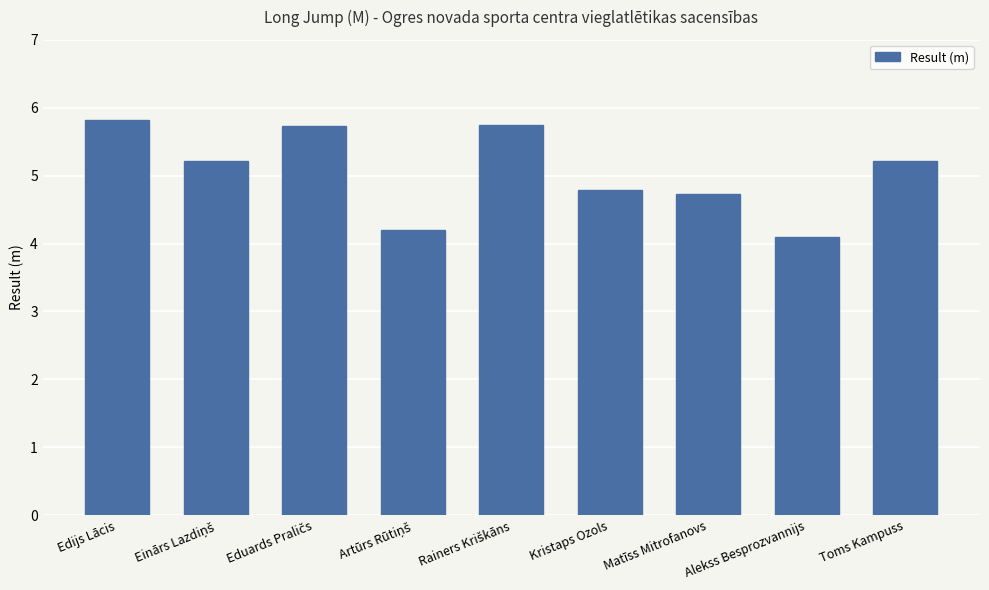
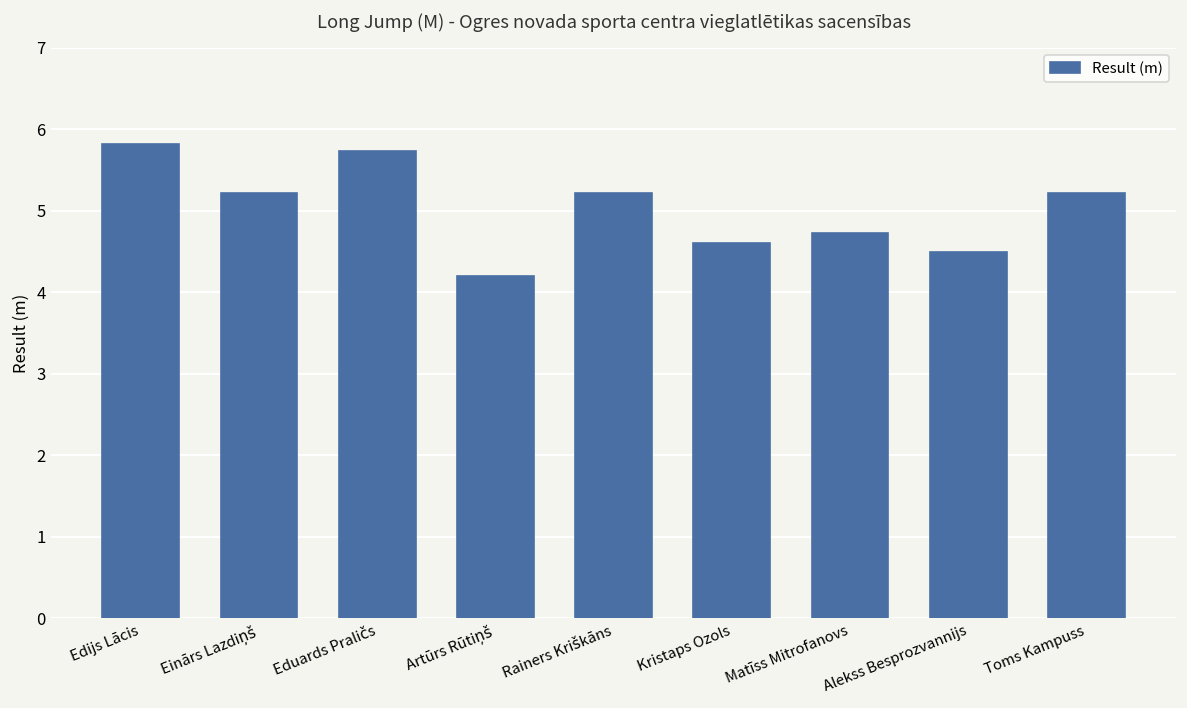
  {
    "Edijs Lācis": 5.8,
    "Einārs Lazdiņš": 5.2,
    "Eduards Praličs": 5.7,
    "Artūrs Rūtiņš": 4.2,
-   "Rainers Kriškāns": 5.7,
-   "Kristaps Ozols": 4.8,
+   "Rainers Kriškāns": 5.2,
+   "Kristaps Ozols": 4.6,
    "Matīss Mitrofanovs": 4.7,
-   "Alekss Besprozvannijs": 4.1,
+   "Alekss Besprozvannijs": 4.5,
    "Toms Kampuss": 5.2
  }
